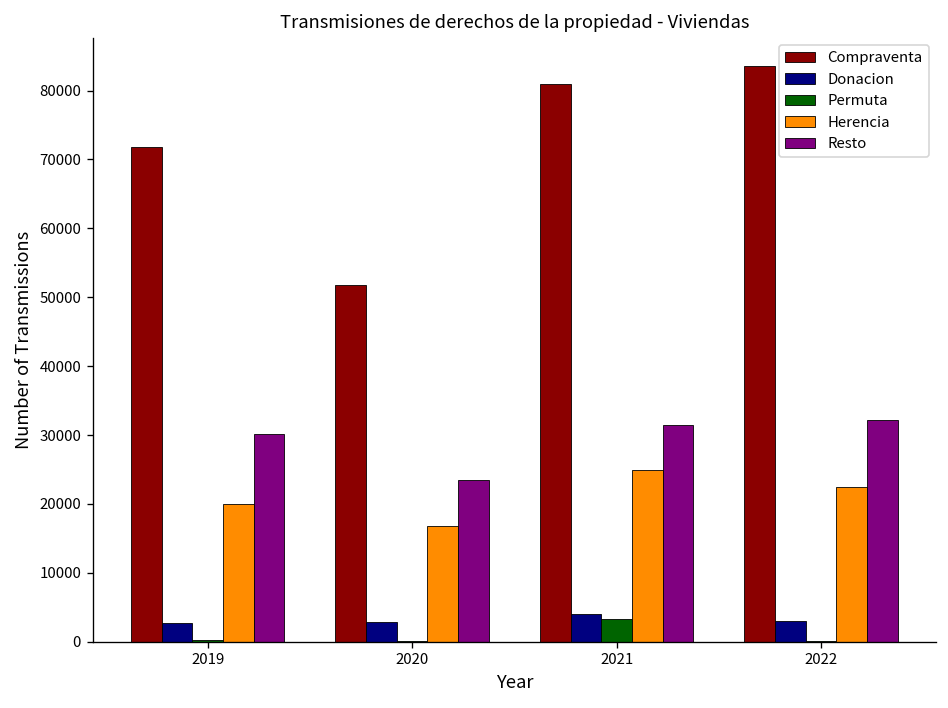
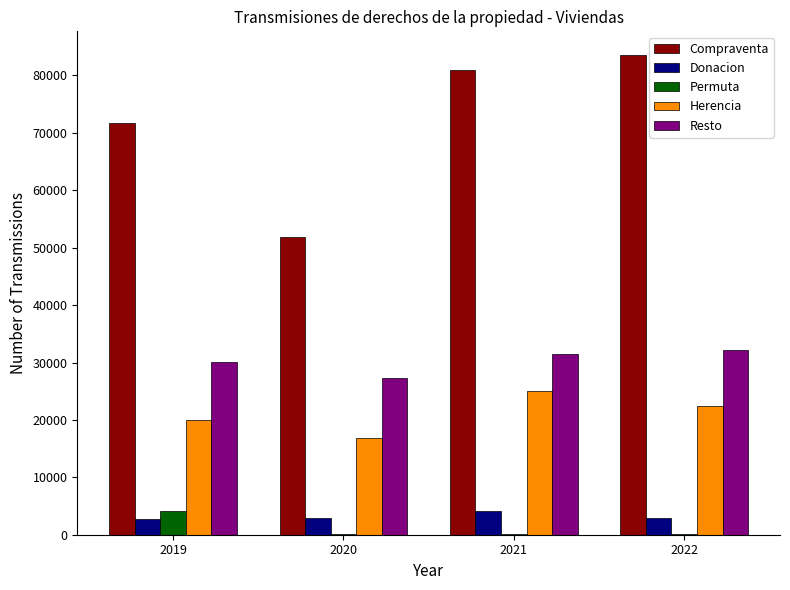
  {
    "Compraventa": {
      "2019": 72000,
      "2020": 52000,
      "2021": 81000,
      "2022": 84000
    },
    "Donacion": {
      "2019": 3000,
      "2020": 3000,
      "2021": 4000,
      "2022": 3000
    },
    "Permuta": {
-     "2019": 0,
-     "2021": 3000
+     "2019": 4000,
+     "2021": 0
    },
    "Herencia": {
      "2019": 20000,
      "2020": 17000,
      "2021": 25000,
      "2022": 23000
    },
    "Resto": {
      "2019": 30000,
-     "2020": 23000,
+     "2020": 27000,
      "2021": 31000,
      "2022": 32000
    }
  }
